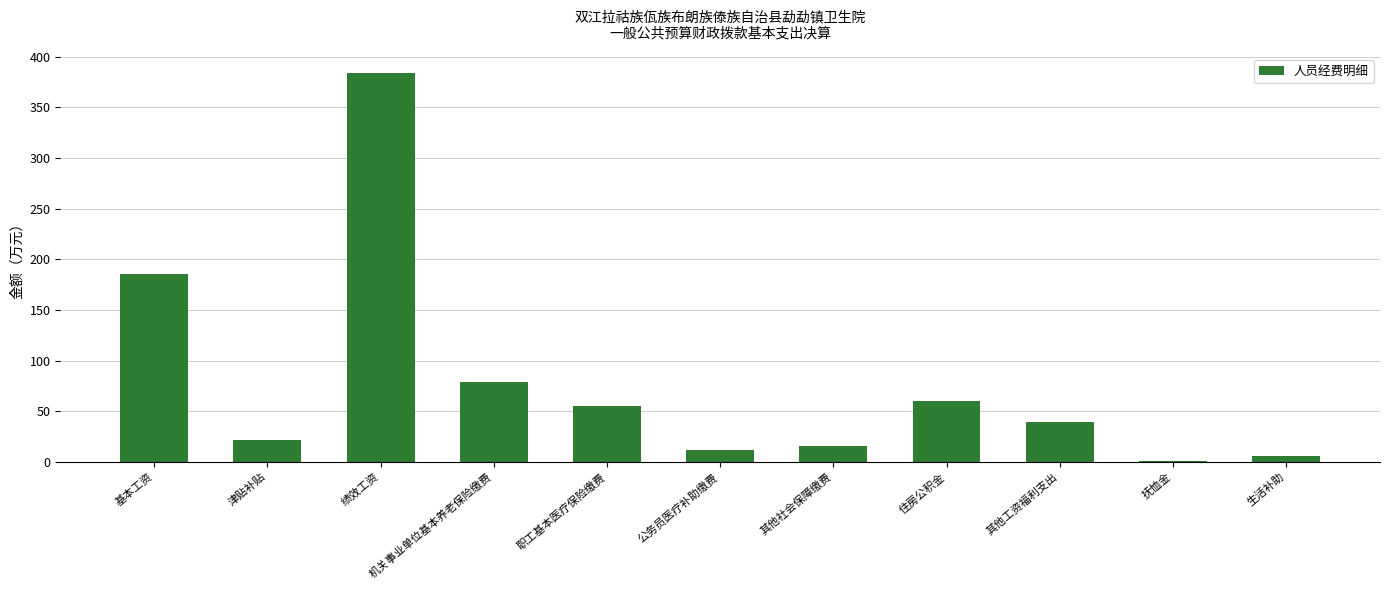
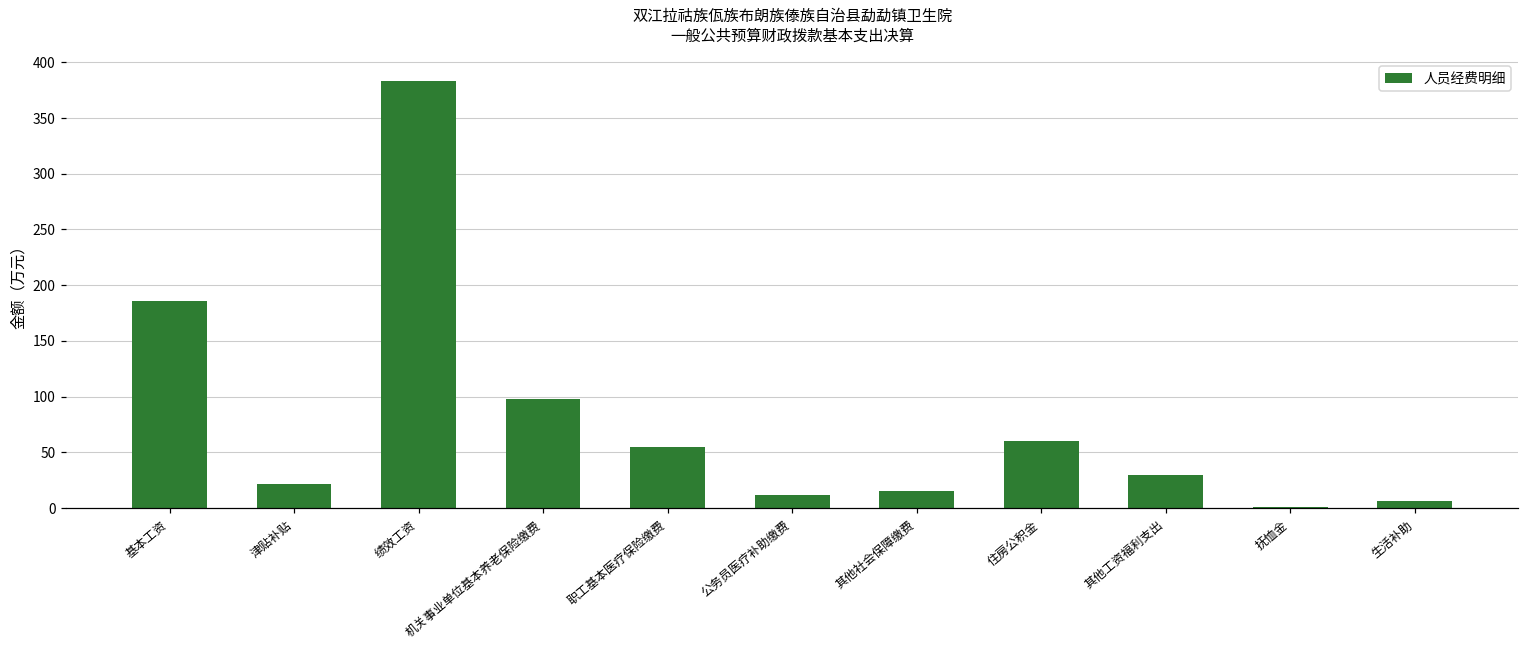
  {
    "基本工资": 186,
    "津贴补贴": 21,
    "绩效工资": 384,
-   "机关事业单位基本养老保险缴费": 79,
+   "机关事业单位基本养老保险缴费": 98,
    "职工基本医疗保险缴费": 55,
    "公务员医疗补助缴费": 12,
    "其他社会保障缴费": 16,
    "住房公积金": 60,
-   "其他工资福利支出": 39,
+   "其他工资福利支出": 29,
    "生活补助": 6
  }
